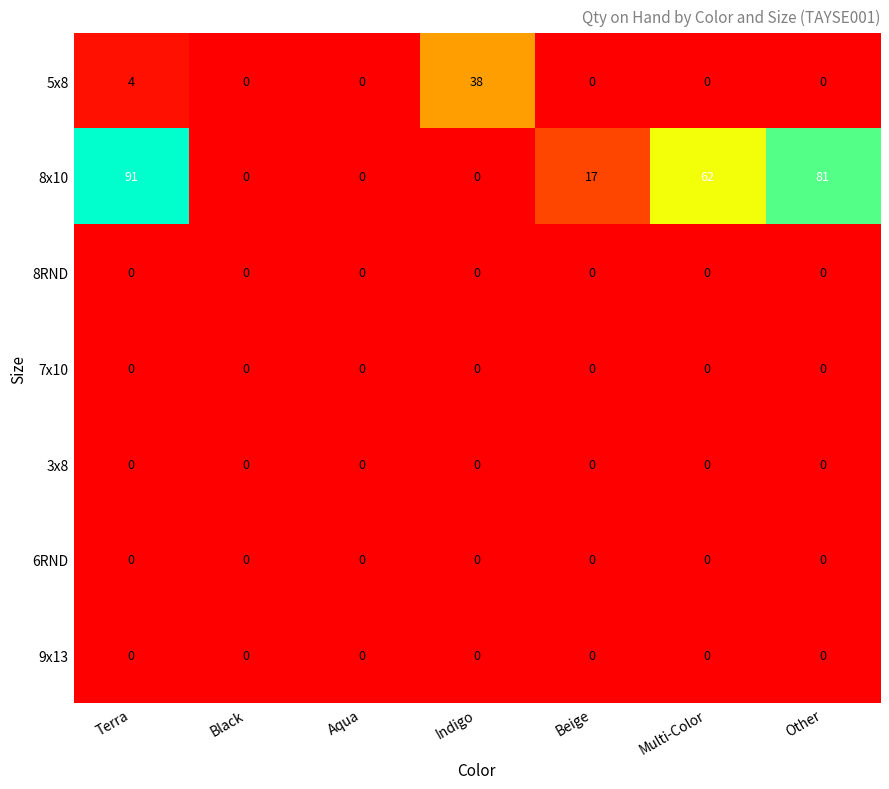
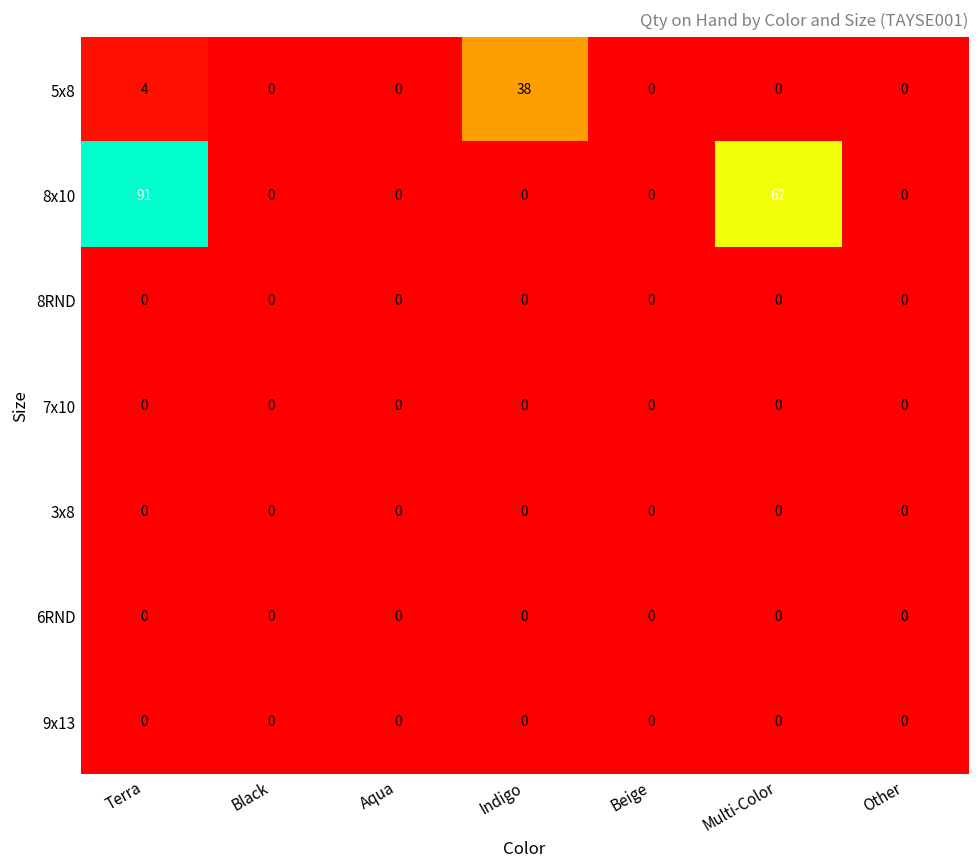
  {
    "5x8": {
      "Terra": 4,
      "Black": 0,
      "Aqua": 0,
      "Indigo": 38,
      "Beige": 0,
      "Multi-Color": 0,
      "Other": 0
    },
    "8x10": {
      "Terra": 91,
      "Black": 0,
      "Aqua": 0,
      "Indigo": 0,
-     "Beige": 17,
+     "Beige": 0,
      "Multi-Color": 62,
-     "Other": 81
+     "Other": 0
    },
    "8RND": {
      "Terra": 0,
      "Black": 0,
      "Aqua": 0,
      "Indigo": 0,
      "Beige": 0,
      "Multi-Color": 0,
      "Other": 0
    },
    "7x10": {
      "Terra": 0,
      "Black": 0,
      "Aqua": 0,
      "Indigo": 0,
      "Beige": 0,
      "Multi-Color": 0,
      "Other": 0
    },
    "3x8": {
      "Terra": 0,
      "Black": 0,
      "Aqua": 0,
      "Indigo": 0,
      "Beige": 0,
      "Multi-Color": 0,
      "Other": 0
    },
    "6RND": {
      "Terra": 0,
      "Black": 0,
      "Aqua": 0,
      "Indigo": 0,
      "Beige": 0,
      "Multi-Color": 0,
      "Other": 0
    },
    "9x13": {
      "Terra": 0,
      "Black": 0,
      "Aqua": 0,
      "Indigo": 0,
      "Beige": 0,
      "Multi-Color": 0,
      "Other": 0
    }
  }
